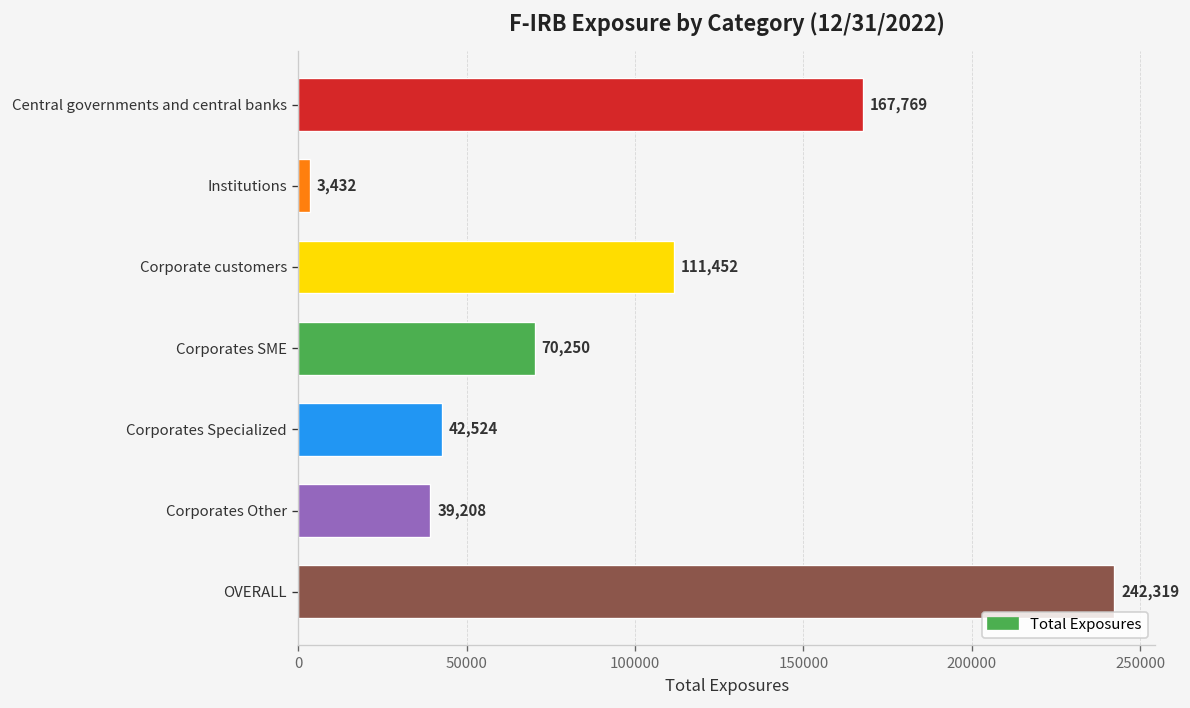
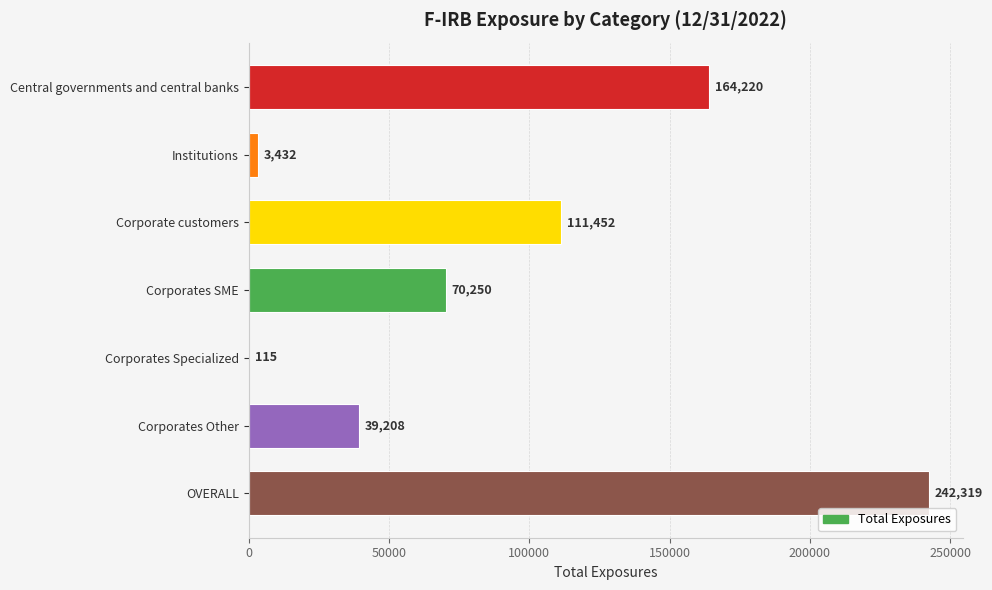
  {
-   "Central governments and central banks": "167,769",
+   "Central governments and central banks": "164,220",
    "Institutions": "3,432",
    "Corporate customers": "111,452",
    "Corporates SME": "70,250",
-   "Corporates Specialized": "42,524",
+   "Corporates Specialized": "115",
    "Corporates Other": "39,208",
    "OVERALL": "242,319"
  }
